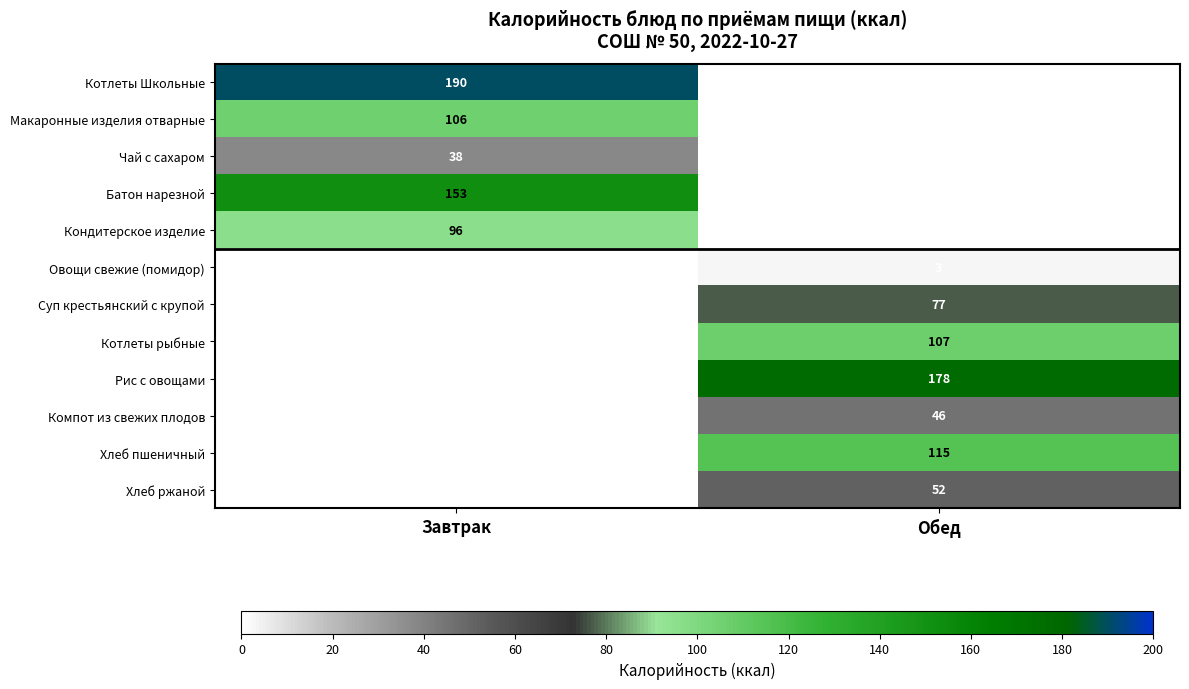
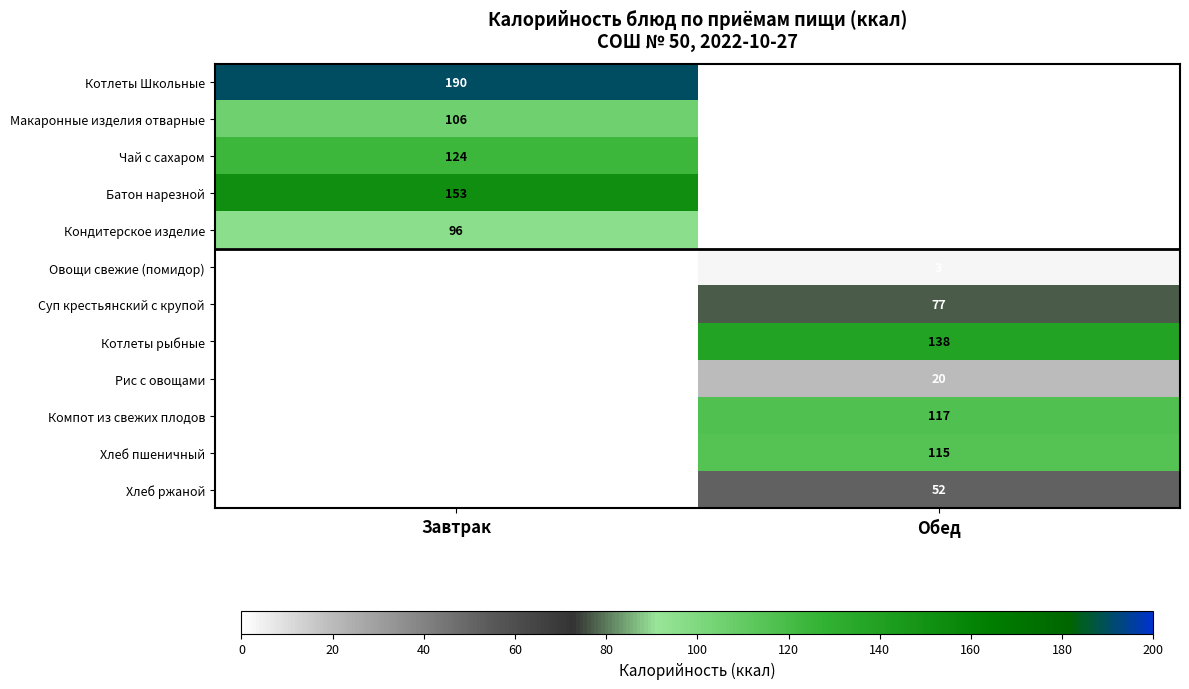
  {
    "Котлеты Школьные": {
      "Завтрак": 190
    },
    "Макаронные изделия отварные": {
      "Завтрак": 106
    },
    "Чай с сахаром": {
-     "Завтрак": 38
+     "Завтрак": 124
    },
    "Батон нарезной": {
      "Завтрак": 153
    },
    "Кондитерское изделие": {
      "Завтрак": 96
    },
    "Суп крестьянский с крупой": {
      "Обед": 77
    },
    "Котлеты рыбные": {
-     "Обед": 107
+     "Обед": 138
    },
    "Рис с овощами": {
-     "Обед": 178
+     "Обед": 20
    },
    "Компот из свежих плодов": {
-     "Обед": 46
+     "Обед": 117
    },
    "Хлеб пшеничный": {
      "Обед": 115
    },
    "Хлеб ржаной": {
      "Обед": 52
    }
  }
